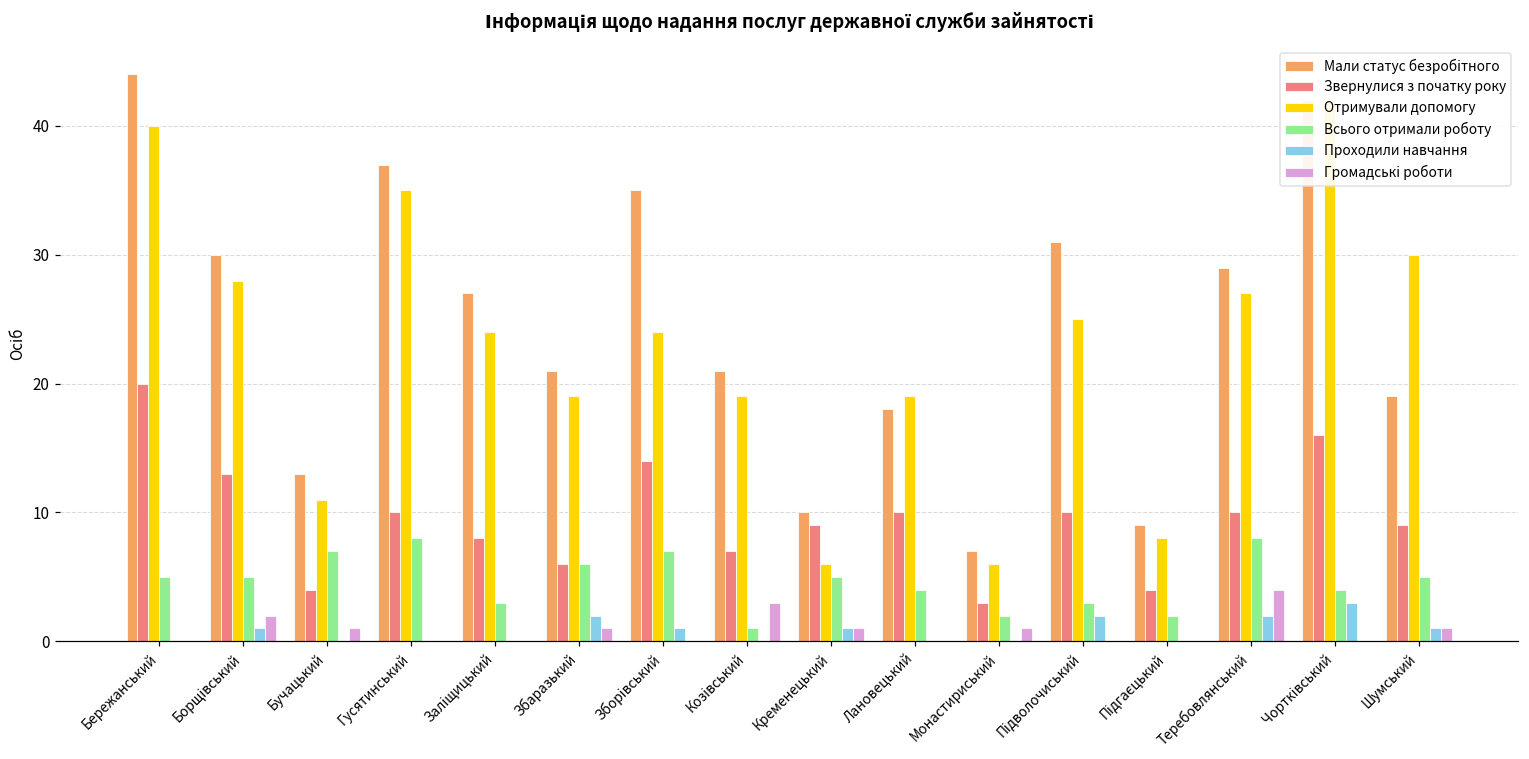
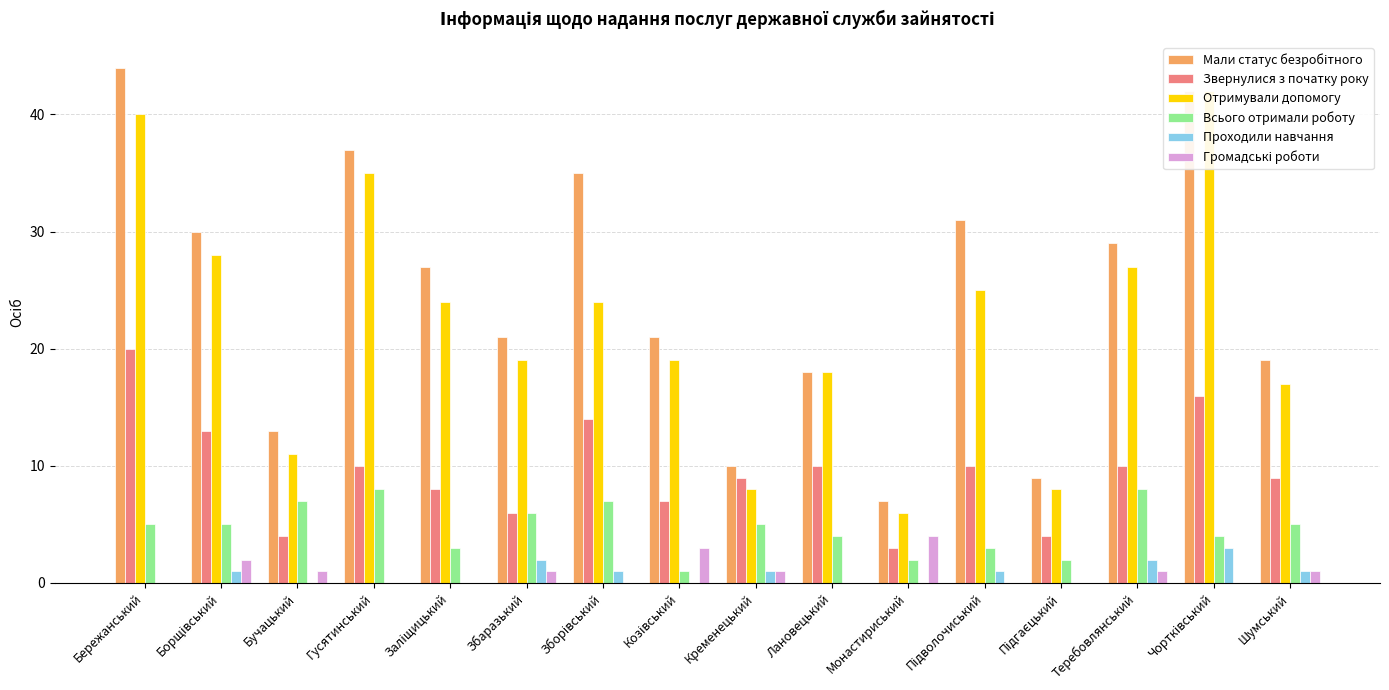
  {
    "Отримували допомогу": {
      "Бережанський": 40,
      "Борщівський": 28,
      "Бучацький": 11,
      "Гусятинський": 35,
      "Заліщицький": 24,
      "Збаразький": 19,
      "Зборівський": 24,
      "Козівський": 19,
-     "Кременецький": 6,
-     "Лановецький": 19,
+     "Кременецький": 8,
+     "Лановецький": 18,
      "Монастириський": 6,
      "Підволочиський": 25,
      "Підгаєцький": 8,
      "Теребовлянський": 27,
-     "Шумський": 30
+     "Шумський": 17
    },
    "Всього отримали роботу": {
      "Бережанський": 5,
      "Борщівський": 5,
      "Бучацький": 7,
      "Гусятинський": 8,
      "Заліщицький": 3,
      "Збаразький": 6,
      "Зборівський": 7,
      "Козівський": 1,
      "Кременецький": 5,
      "Лановецький": 4,
      "Монастириський": 2,
      "Підволочиський": 3,
      "Підгаєцький": 2,
      "Теребовлянський": 8,
      "Чортківський": 4,
      "Шумський": 5
    },
    "Проходили навчання": {
      "Бережанський": 0,
      "Борщівський": 1,
      "Бучацький": 0,
      "Гусятинський": 0,
      "Заліщицький": 0,
      "Збаразький": 2,
      "Зборівський": 1,
      "Козівський": 0,
      "Кременецький": 1,
      "Лановецький": 0,
      "Монастириський": 0,
-     "Підволочиський": 2,
+     "Підволочиський": 1,
      "Підгаєцький": 0,
      "Теребовлянський": 2,
      "Чортківський": 3,
      "Шумський": 1
    },
    "Громадські роботи": {
      "Бережанський": 0,
      "Борщівський": 2,
      "Бучацький": 1,
      "Гусятинський": 0,
      "Заліщицький": 0,
      "Збаразький": 1,
      "Зборівський": 0,
      "Козівський": 3,
      "Кременецький": 1,
      "Лановецький": 0,
-     "Монастириський": 1,
+     "Монастириський": 4,
      "Підволочиський": 0,
      "Підгаєцький": 0,
-     "Теребовлянський": 4,
+     "Теребовлянський": 1,
      "Чортківський": 0,
      "Шумський": 1
    }
  }
